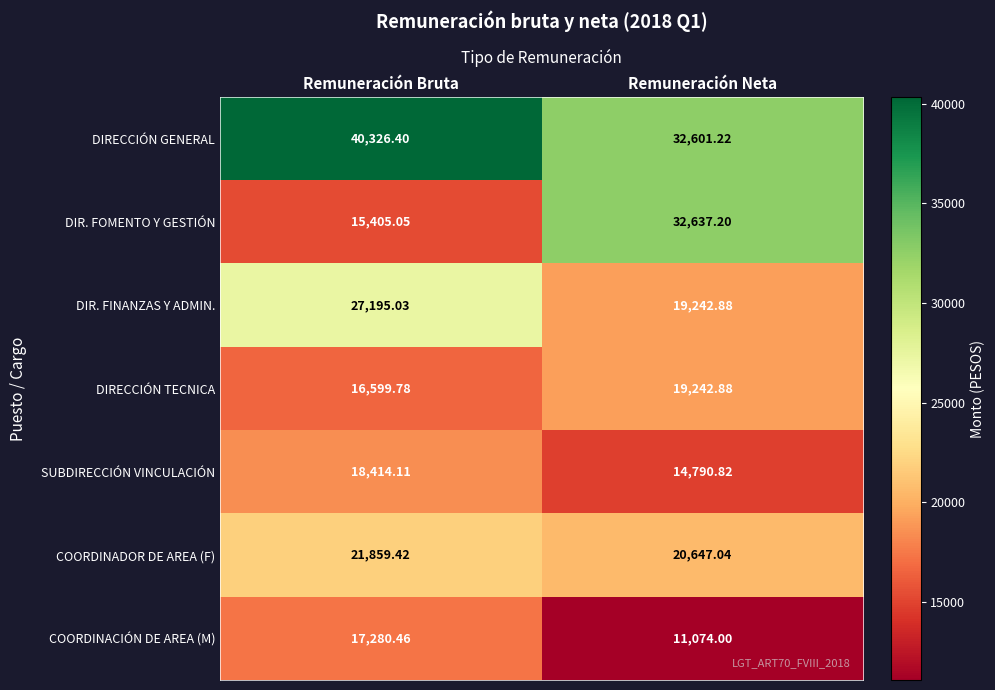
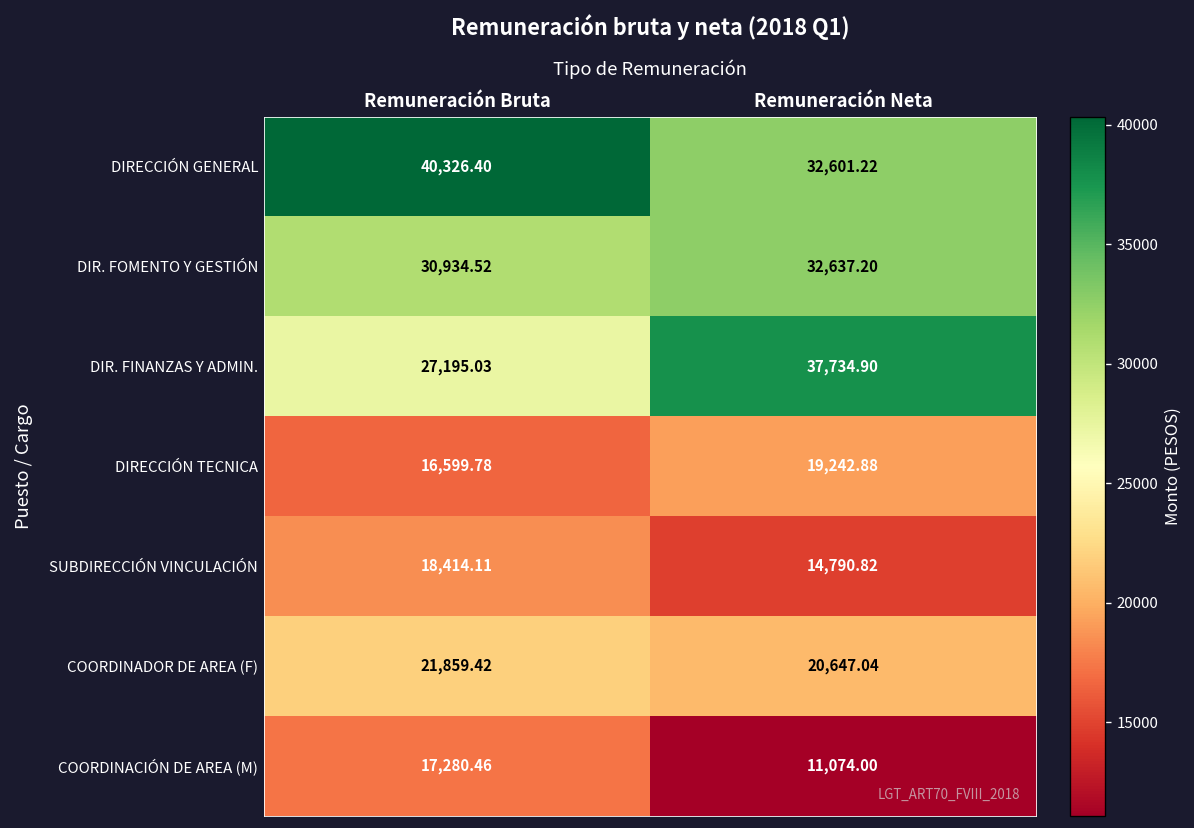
  {
    "DIRECCIÓN GENERAL": {
      "Remuneración Bruta": "40,326.40",
      "Remuneración Neta": "32,601.22"
    },
    "DIR. FOMENTO Y GESTIÓN": {
-     "Remuneración Bruta": "15,405.05",
+     "Remuneración Bruta": "30,934.52",
      "Remuneración Neta": "32,637.20"
    },
    "DIR. FINANZAS Y ADMIN.": {
      "Remuneración Bruta": "27,195.03",
-     "Remuneración Neta": "19,242.88"
+     "Remuneración Neta": "37,734.90"
    },
    "DIRECCIÓN TECNICA": {
      "Remuneración Bruta": "16,599.78",
      "Remuneración Neta": "19,242.88"
    },
    "SUBDIRECCIÓN VINCULACIÓN": {
      "Remuneración Bruta": "18,414.11",
      "Remuneración Neta": "14,790.82"
    },
    "COORDINADOR DE AREA (F)": {
      "Remuneración Bruta": "21,859.42",
      "Remuneración Neta": "20,647.04"
    },
    "COORDINACIÓN DE AREA (M)": {
      "Remuneración Bruta": "17,280.46"
    }
  }
